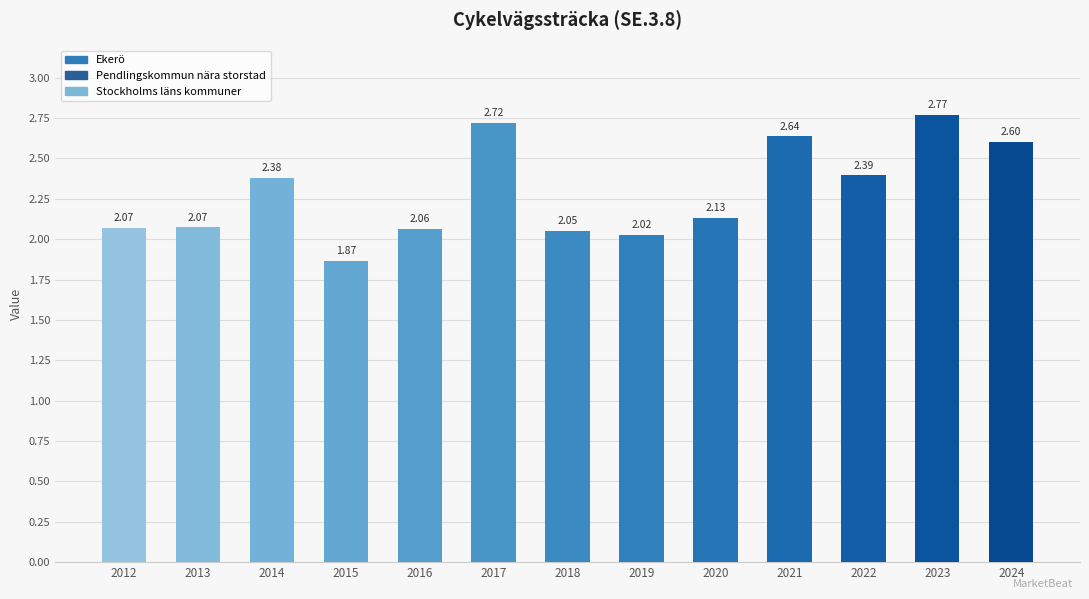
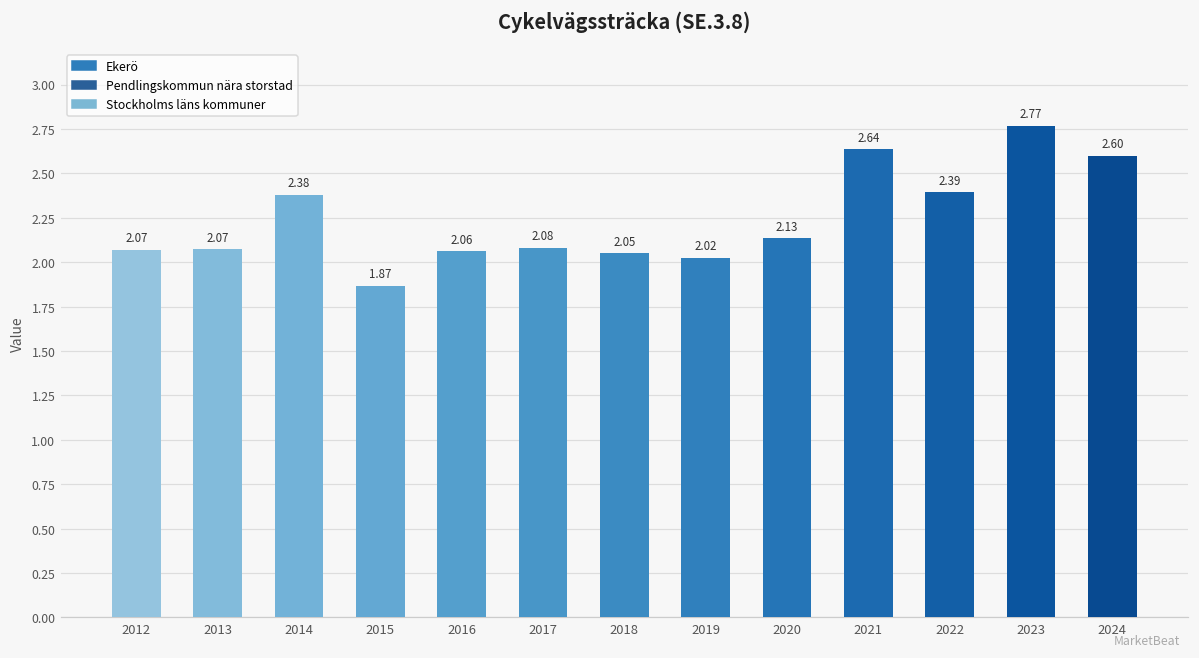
  {
    "2012": 2.07,
    "2013": 2.07,
    "2014": 2.38,
    "2015": 1.87,
    "2016": 2.06,
-   "2017": 2.72,
+   "2017": 2.08,
    "2018": 2.05,
    "2019": 2.02,
    "2020": 2.13,
    "2021": 2.64,
    "2022": 2.39,
    "2023": 2.77,
    "2024": 2.60
  }
